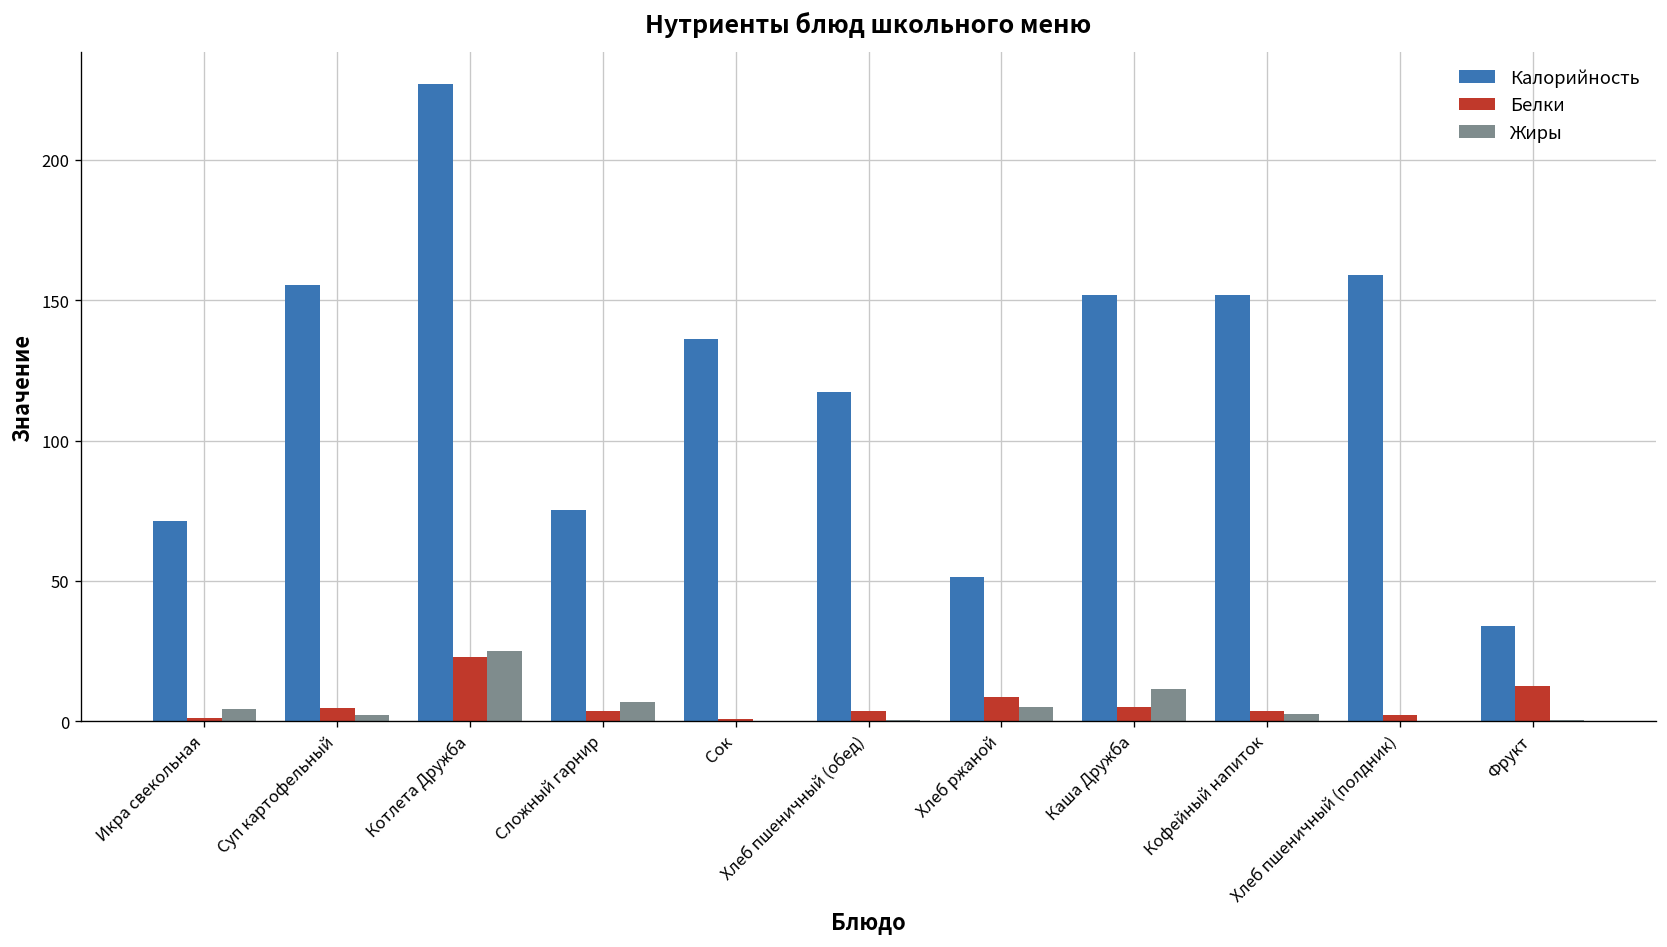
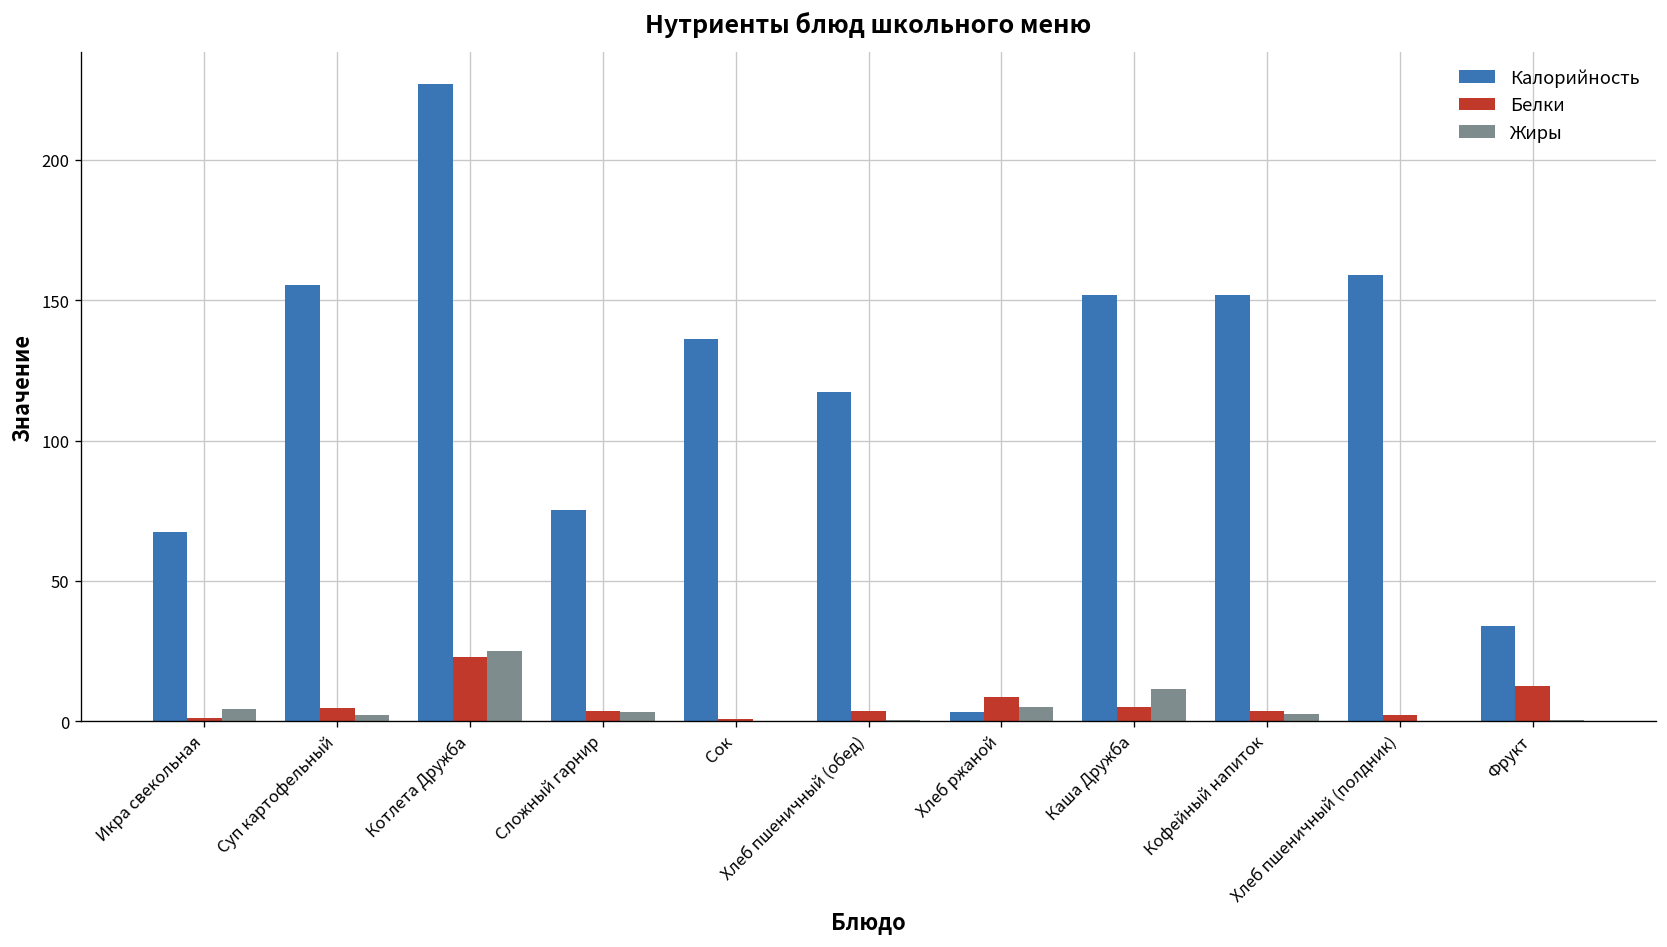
  {
    "Калорийность": {
-     "Икра свекольная": 71,
+     "Икра свекольная": 67,
      "Суп картофельный": 155,
      "Котлета Дружба": 227,
      "Сложный гарнир": 75,
      "Сок": 136,
      "Хлеб пшеничный (обед)": 117,
-     "Хлеб ржаной": 51,
+     "Хлеб ржаной": 3,
      "Каша Дружба": 152,
      "Кофейный напиток": 152,
      "Хлеб пшеничный (полдник)": 159,
      "Фрукт": 34
    },
    "Белки": {
      "Икра свекольная": 1,
      "Суп картофельный": 5,
      "Котлета Дружба": 23,
      "Сложный гарнир": 4,
      "Хлеб пшеничный (обед)": 4,
      "Хлеб ржаной": 9,
      "Каша Дружба": 5,
      "Кофейный напиток": 4,
      "Хлеб пшеничный (полдник)": 2,
      "Фрукт": 13
    },
    "Жиры": {
      "Икра свекольная": 4,
      "Суп картофельный": 2,
      "Котлета Дружба": 25,
-     "Сложный гарнир": 7,
+     "Сложный гарнир": 3,
      "Хлеб ржаной": 5,
      "Каша Дружба": 12,
      "Кофейный напиток": 3
    }
  }
